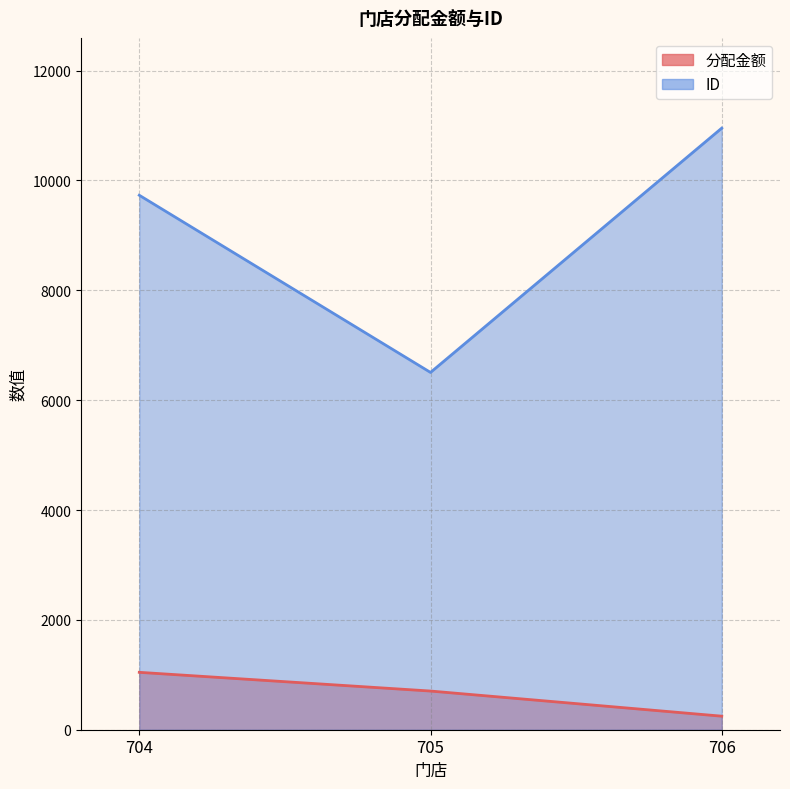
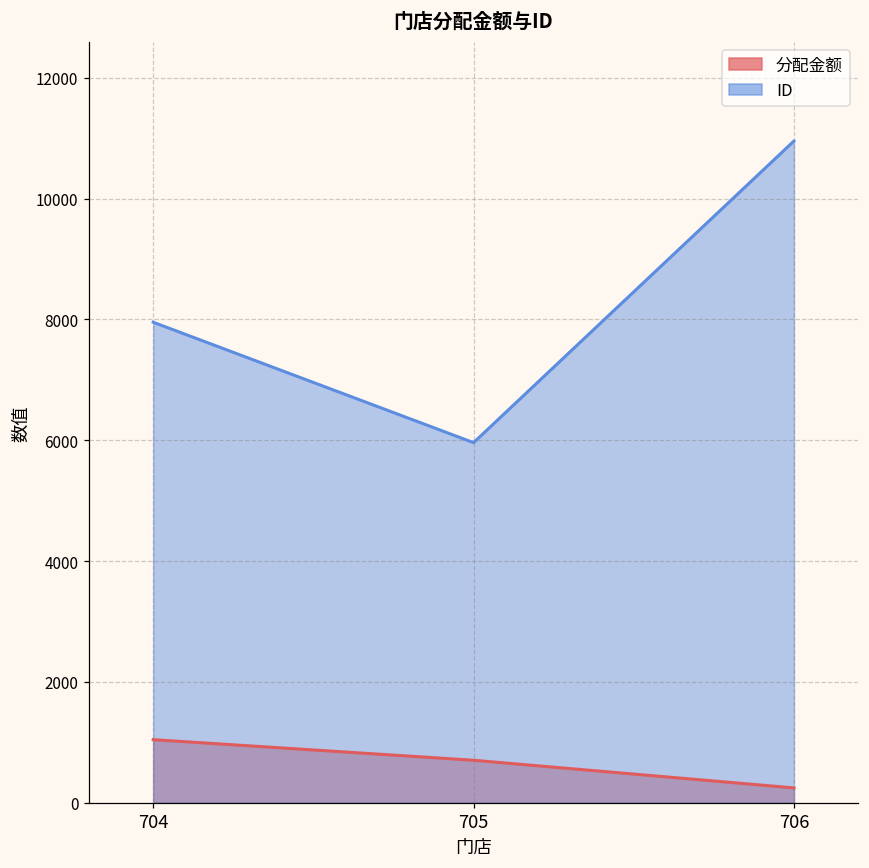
  {
    "分配金额": {
      "704": 1000,
      "705": 700,
      "706": 200
    },
    "ID": {
-     "704": 9700,
-     "705": 6500,
+     "704": 8000,
+     "705": 6000,
      "706": 11000
    }
  }
